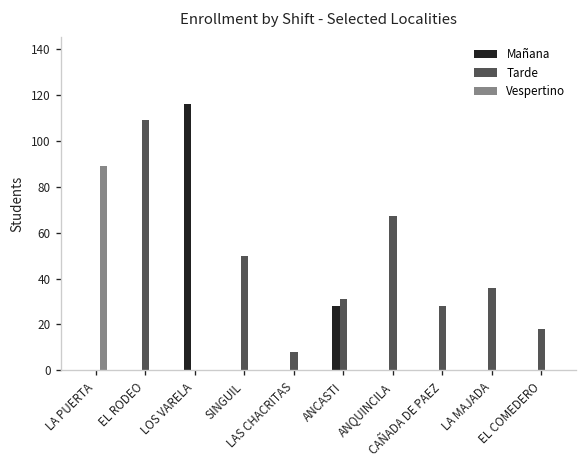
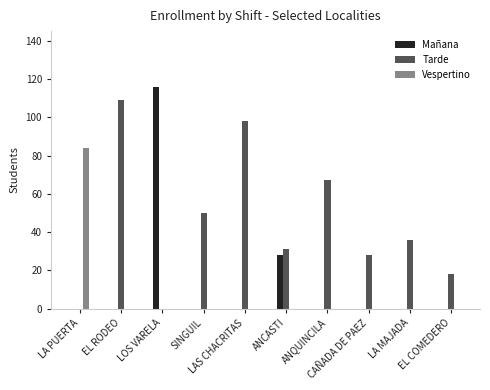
  {
    "Mañana": {
      "LA PUERTA": 0,
      "EL RODEO": 0,
      "LOS VARELA": 116,
      "SINGUIL": 0,
      "LAS CHACRITAS": 0,
      "ANCASTI": 28,
      "ANQUINCILA": 0,
      "CAÑADA DE PAEZ": 0,
      "LA MAJADA": 0,
      "EL COMEDERO": 0
    },
    "Tarde": {
      "LA PUERTA": 0,
      "EL RODEO": 109,
      "LOS VARELA": 0,
      "SINGUIL": 50,
-     "LAS CHACRITAS": 8,
+     "LAS CHACRITAS": 98,
      "ANCASTI": 31,
      "ANQUINCILA": 67,
      "CAÑADA DE PAEZ": 28,
      "LA MAJADA": 36,
      "EL COMEDERO": 18
    },
    "Vespertino": {
-     "LA PUERTA": 89,
+     "LA PUERTA": 84,
      "EL RODEO": 0,
      "LOS VARELA": 0,
      "SINGUIL": 0,
      "LAS CHACRITAS": 0,
      "ANCASTI": 0,
      "ANQUINCILA": 0,
      "CAÑADA DE PAEZ": 0,
      "LA MAJADA": 0,
      "EL COMEDERO": 0
    }
  }
